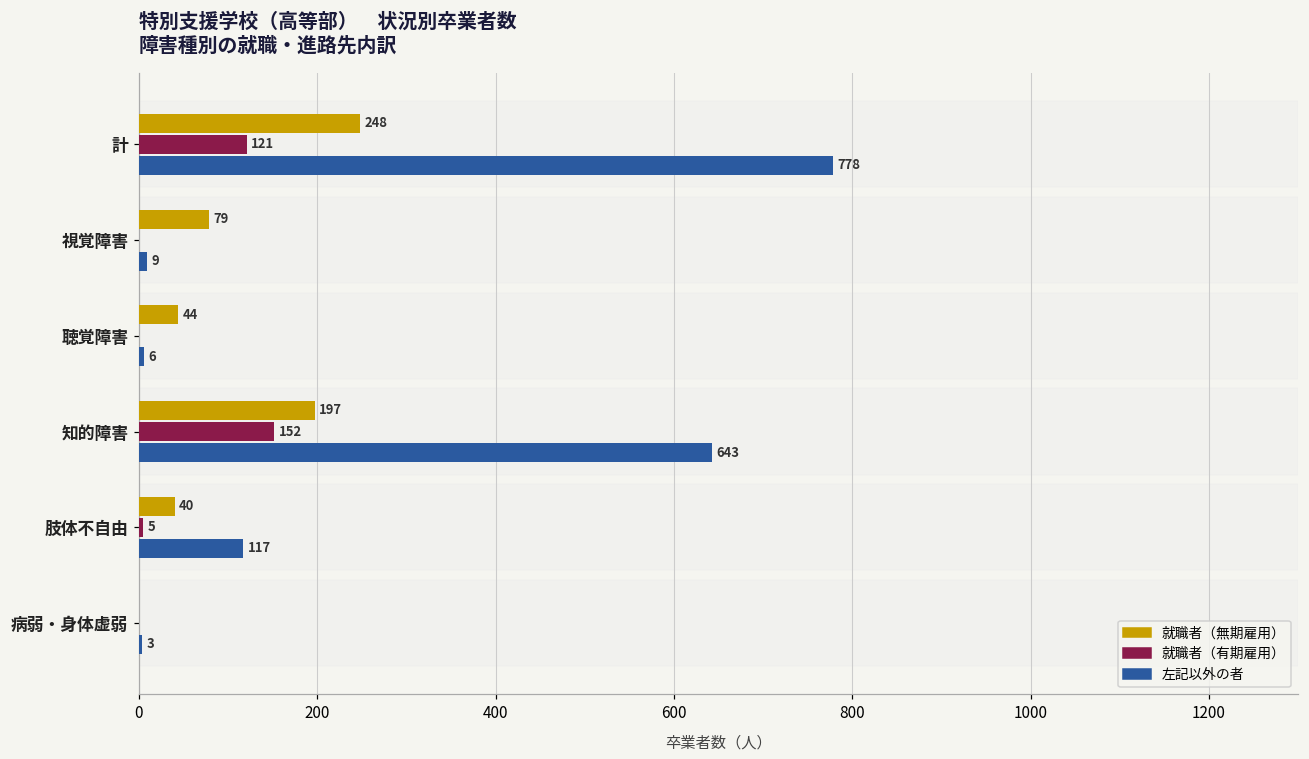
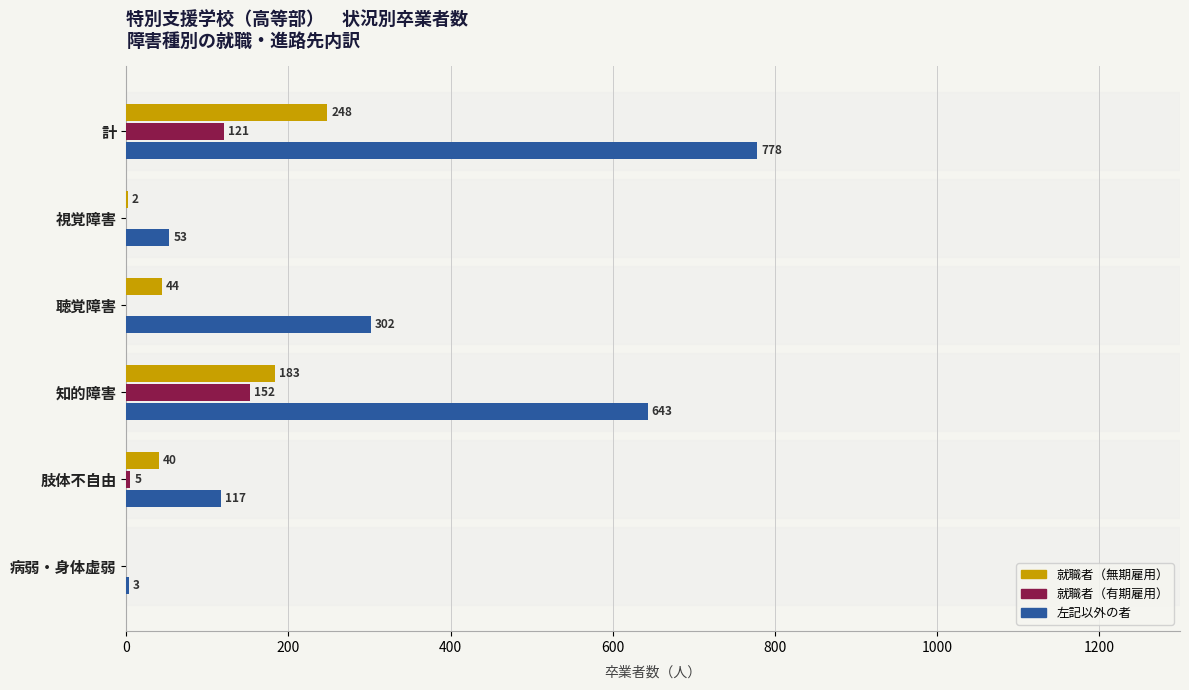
  {
    "就職者（無期雇用）": {
      "計": 248,
-     "視覚障害": 79,
+     "視覚障害": 2,
      "聴覚障害": 44,
-     "知的障害": 197,
+     "知的障害": 183,
      "肢体不自由": 40
    },
    "就職者（有期雇用）": {
      "計": 121,
      "知的障害": 152,
      "肢体不自由": 5
    },
    "左記以外の者": {
      "計": 778,
-     "視覚障害": 9,
-     "聴覚障害": 6,
+     "視覚障害": 53,
+     "聴覚障害": 302,
      "知的障害": 643,
      "肢体不自由": 117,
      "病弱・身体虚弱": 3
    }
  }
